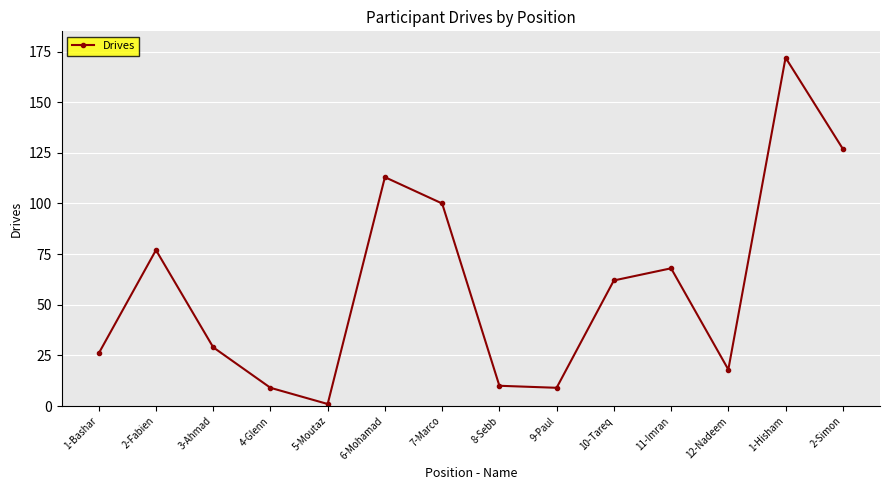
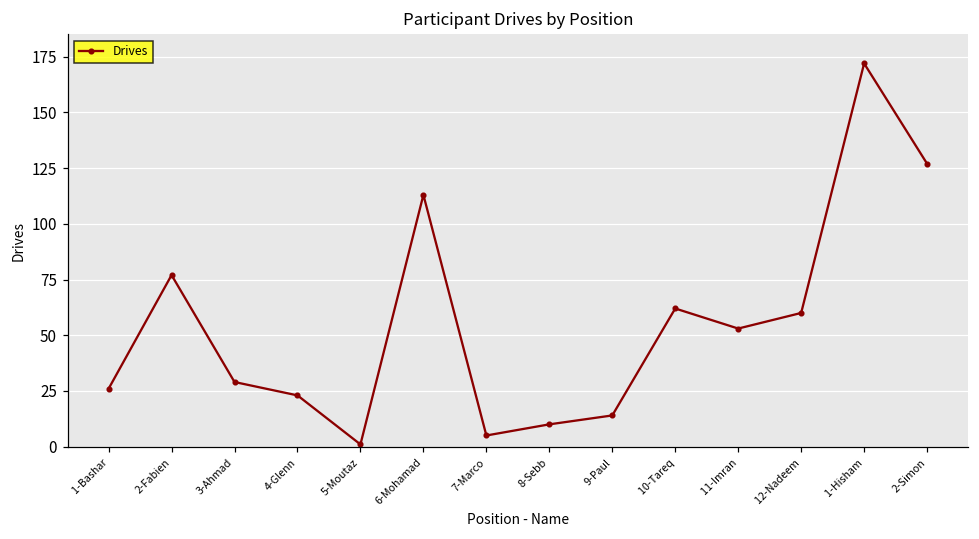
  {
    "1-Bashar": 26,
    "2-Fabien": 77,
    "3-Ahmad": 29,
-   "4-Glenn": 9,
+   "4-Glenn": 23,
    "5-Moutaz": 1,
    "6-Mohamad": 113,
-   "7-Marco": 100,
+   "7-Marco": 5,
    "8-Sebb": 10,
-   "9-Paul": 9,
+   "9-Paul": 14,
    "10-Tareq": 62,
-   "11-Imran": 68,
-   "12-Nadeem": 18,
+   "11-Imran": 53,
+   "12-Nadeem": 60,
    "1-Hisham": 172,
    "2-Simon": 127
  }
